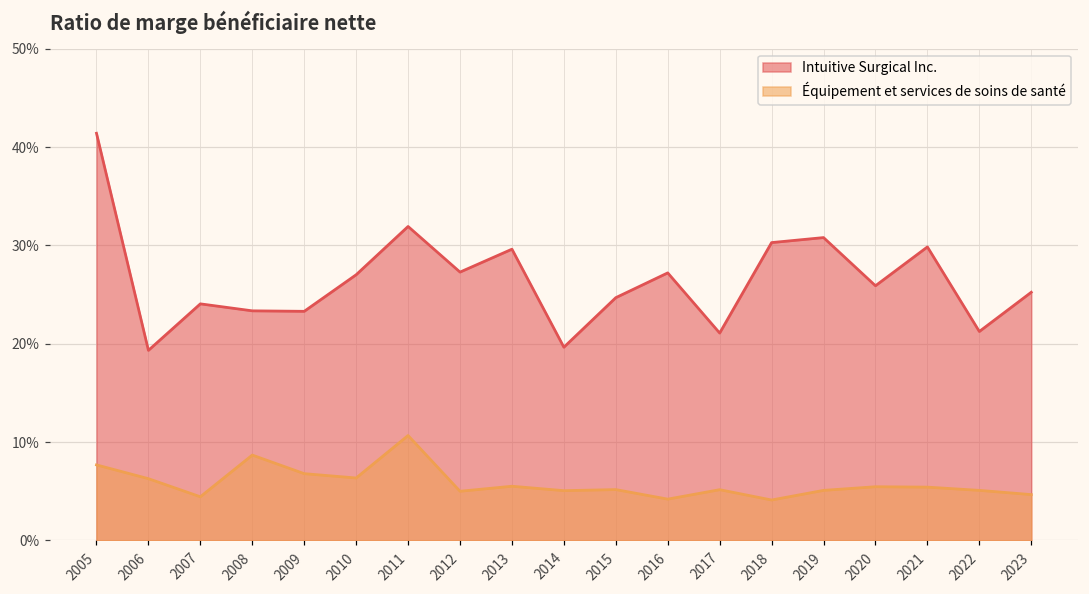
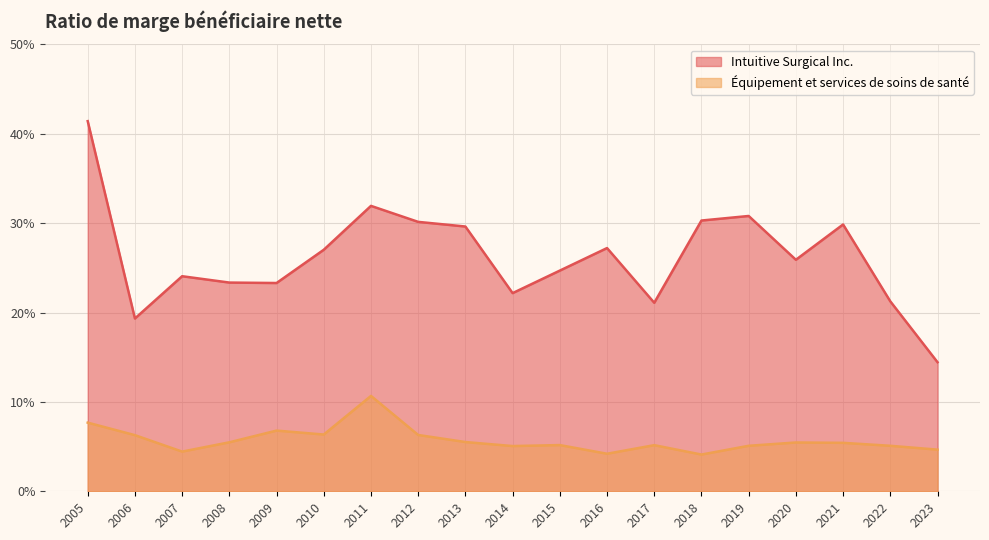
  {
    "Intuitive Surgical Inc.": {
      "2005": "41%",
      "2006": "19%",
      "2007": "24%",
      "2008": "23%",
      "2009": "23%",
      "2010": "27%",
      "2011": "32%",
-     "2012": "27%",
+     "2012": "30%",
      "2013": "30%",
-     "2014": "20%",
+     "2014": "22%",
      "2015": "25%",
      "2016": "27%",
      "2017": "21%",
      "2018": "30%",
      "2019": "31%",
      "2020": "26%",
      "2021": "30%",
      "2022": "21%",
-     "2023": "25%"
+     "2023": "14%"
    },
    "Équipement et services de soins de santé": {
      "2005": "8%",
      "2006": "6%",
      "2007": "4%",
-     "2008": "9%",
+     "2008": "5%",
      "2009": "7%",
      "2010": "6%",
      "2011": "11%",
-     "2012": "5%",
+     "2012": "6%",
      "2013": "6%",
      "2014": "5%",
      "2015": "5%",
      "2016": "4%",
      "2017": "5%",
      "2018": "4%",
      "2019": "5%",
      "2020": "5%",
      "2021": "5%",
      "2022": "5%",
      "2023": "5%"
    }
  }
